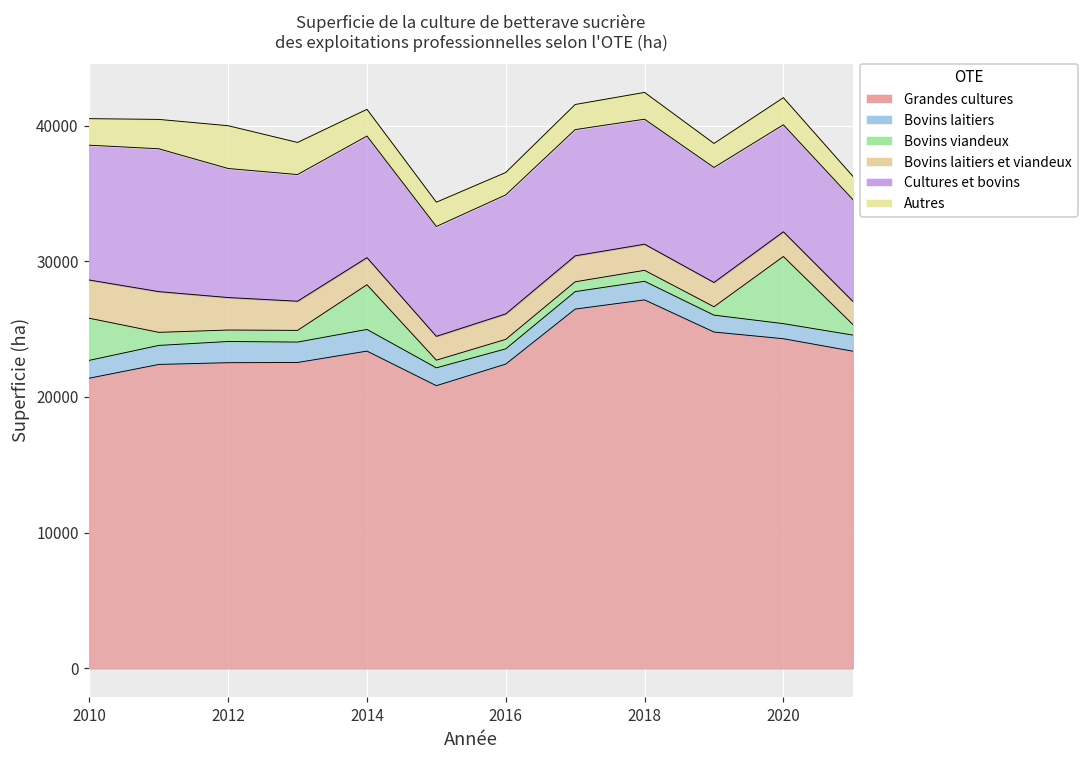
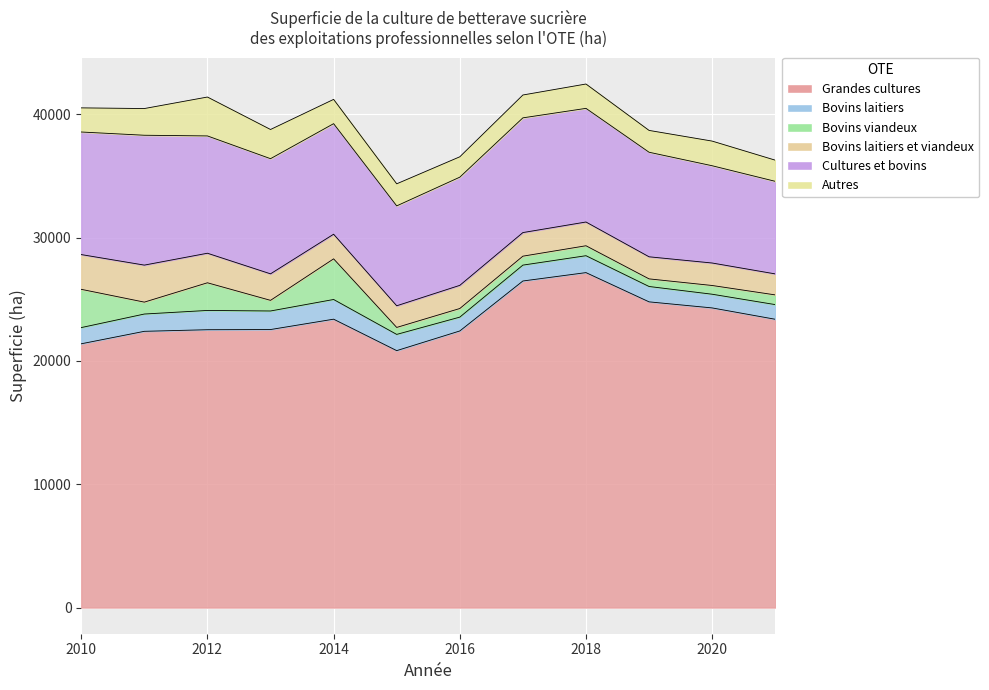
  {
    "Bovins viandeux": {
      "2010": 3100,
-     "2012": 800,
+     "2012": 2200,
      "2014": 3300,
      "2016": 700,
      "2018": 800,
-     "2020": 4900
+     "2020": 700
    }
  }
